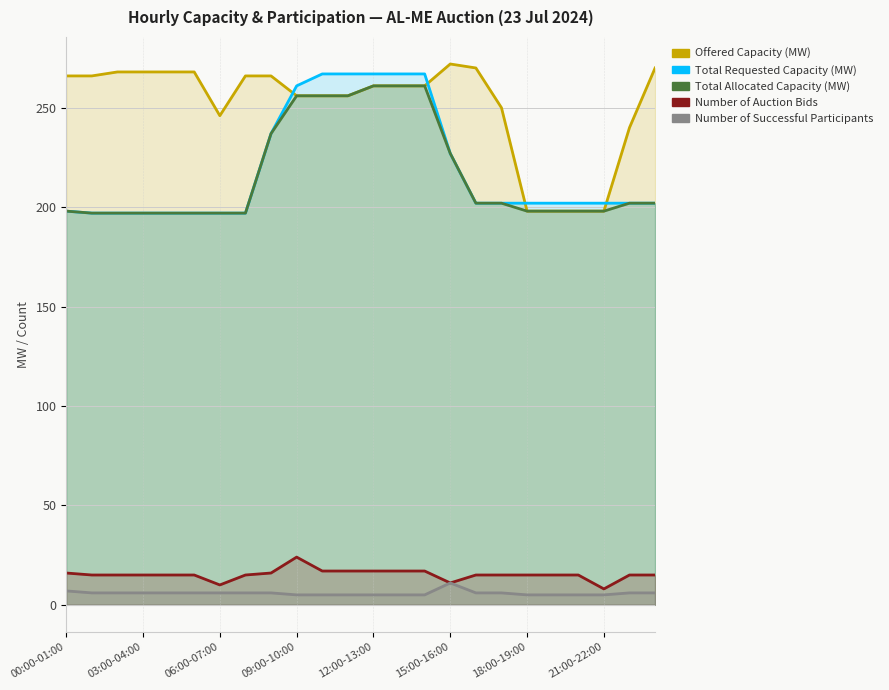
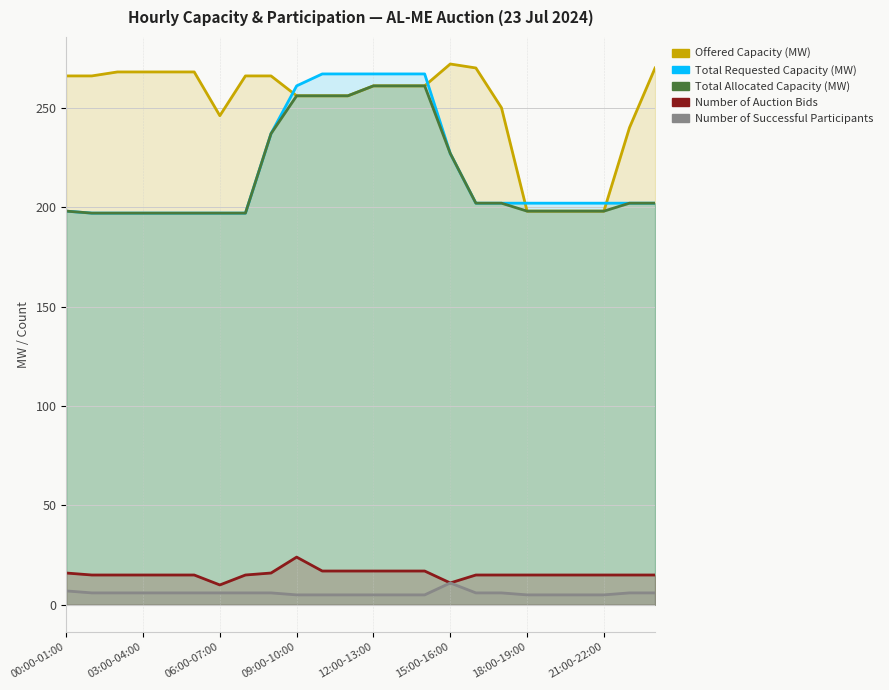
  {
    "Offered Capacity (MW)": {
      "00:00-01:00": 266,
      "03:00-04:00": 268,
      "06:00-07:00": 246,
      "15:00-16:00": 272
    },
    "Total Requested Capacity (MW)": {
      "09:00-10:00": 261,
      "12:00-13:00": 267,
      "18:00-19:00": 202,
      "21:00-22:00": 202
    },
    "Number of Auction Bids": {
      "00:00-01:00": 16,
      "03:00-04:00": 15,
      "06:00-07:00": 10,
      "09:00-10:00": 24,
      "12:00-13:00": 17,
      "18:00-19:00": 15,
-     "21:00-22:00": 8
+     "21:00-22:00": 15
    },
    "Number of Successful Participants": {
      "00:00-01:00": 7,
      "03:00-04:00": 6,
      "06:00-07:00": 6,
      "09:00-10:00": 5,
      "12:00-13:00": 5,
      "18:00-19:00": 5,
      "21:00-22:00": 5
    }
  }
